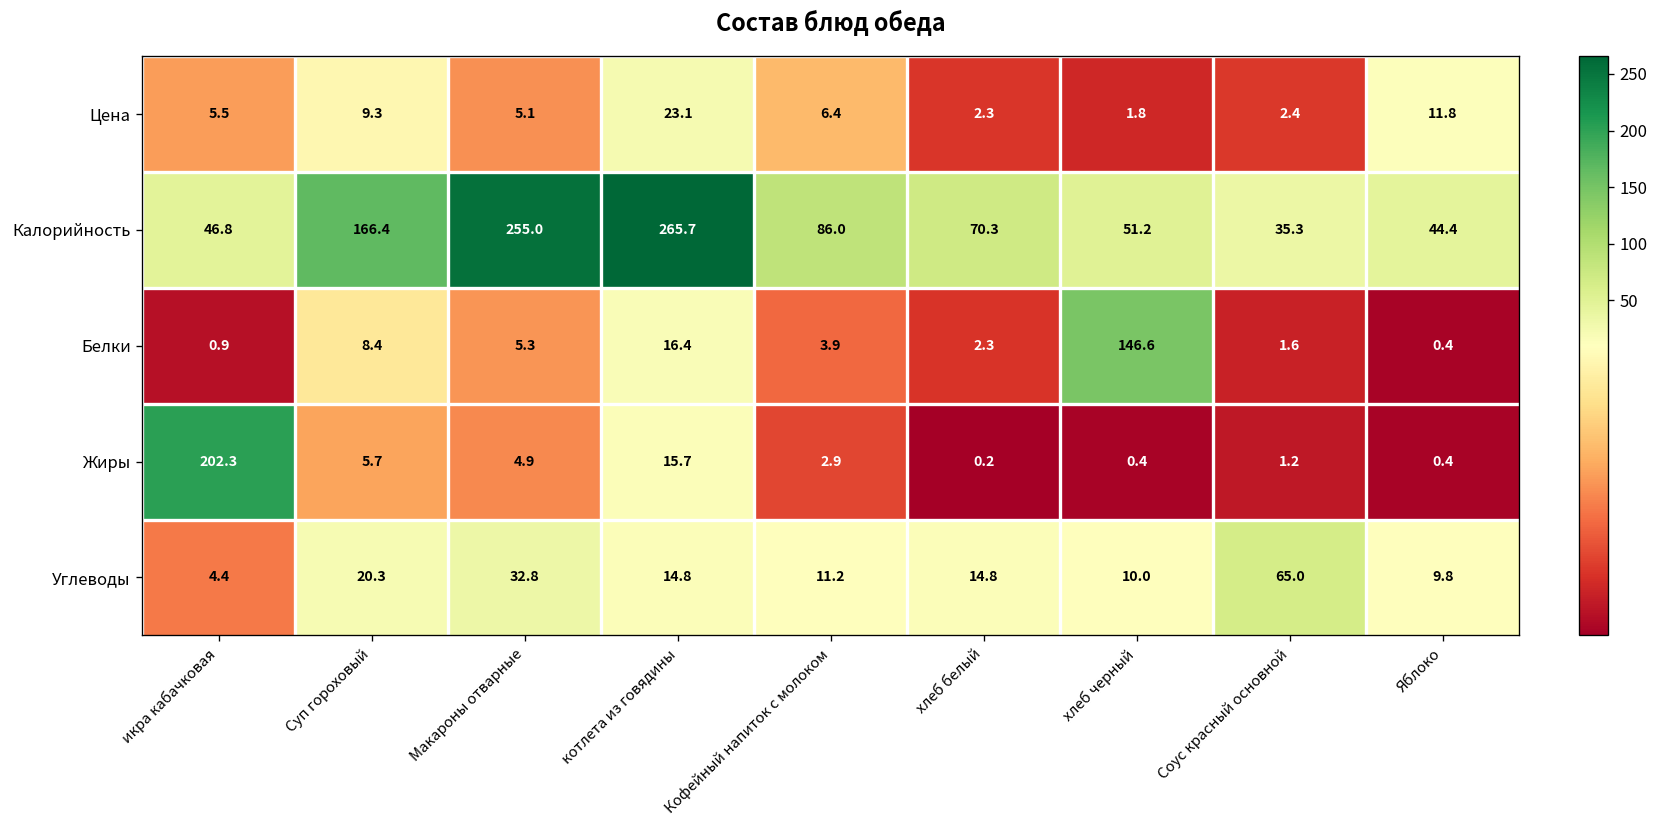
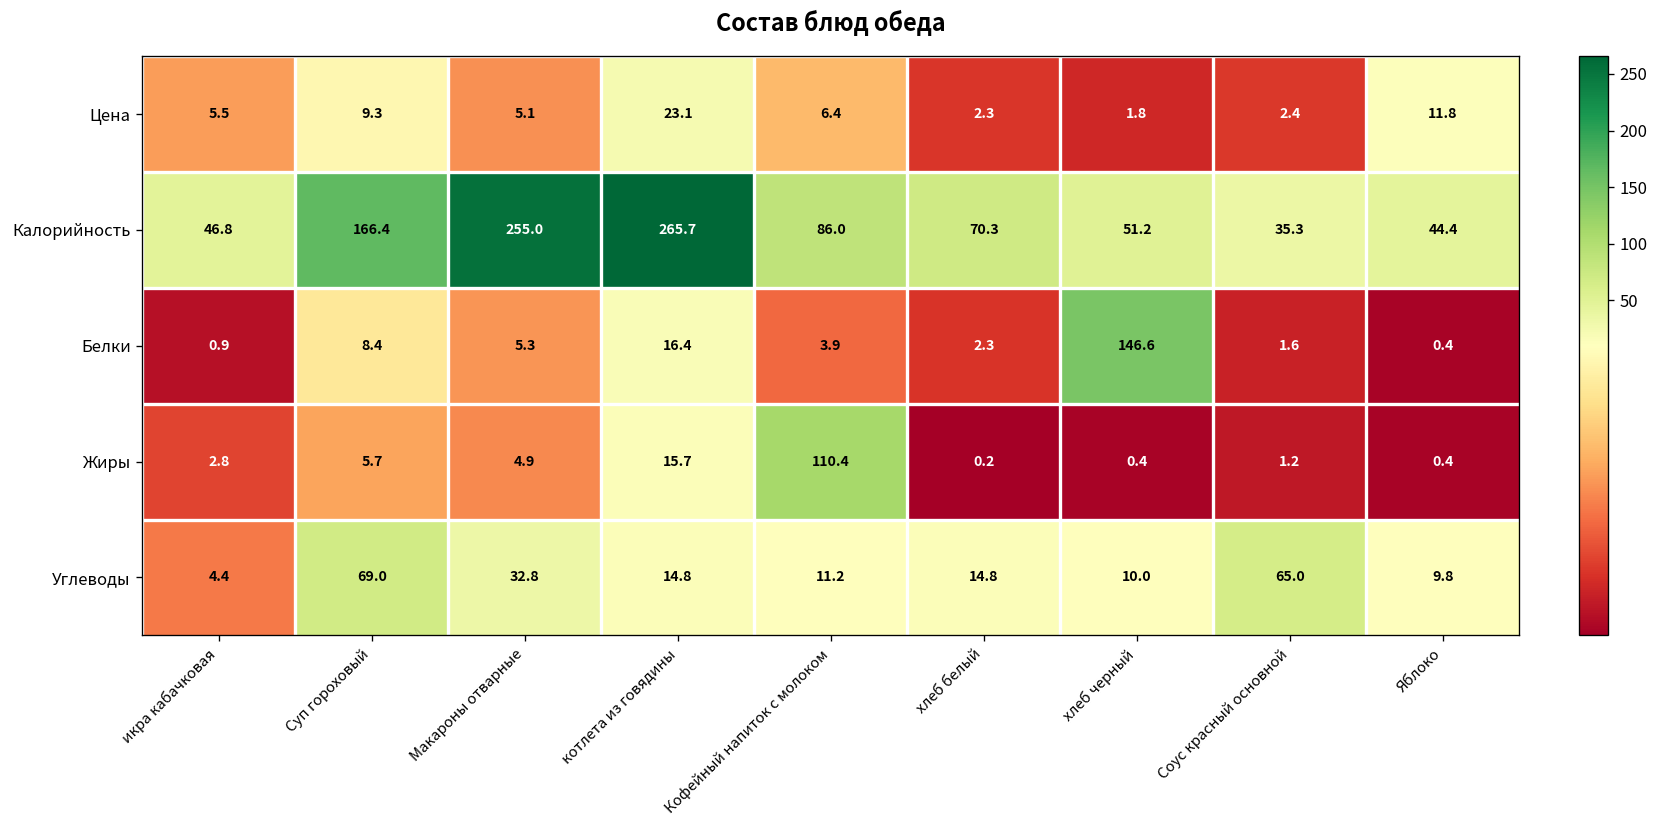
  {
    "Цена": {
      "икра кабачковая": 5.5,
      "Суп гороховый": 9.3,
      "Макароны отварные": 5.1,
      "котлета из говядины": 23.1,
      "Кофейный напиток с молоком": 6.4,
      "хлеб белый": 2.3,
      "хлеб черный": 1.8,
      "Соус красный основной": 2.4,
      "Яблоко": 11.8
    },
    "Калорийность": {
      "икра кабачковая": 46.8,
      "Суп гороховый": 166.4,
      "Макароны отварные": 255.0,
      "котлета из говядины": 265.7,
      "Кофейный напиток с молоком": 86.0,
      "хлеб белый": 70.3,
      "хлеб черный": 51.2,
      "Соус красный основной": 35.3,
      "Яблоко": 44.4
    },
    "Белки": {
      "икра кабачковая": 0.9,
      "Суп гороховый": 8.4,
      "Макароны отварные": 5.3,
      "котлета из говядины": 16.4,
      "Кофейный напиток с молоком": 3.9,
      "хлеб белый": 2.3,
      "хлеб черный": 146.6,
      "Соус красный основной": 1.6,
      "Яблоко": 0.4
    },
    "Жиры": {
-     "икра кабачковая": 202.3,
+     "икра кабачковая": 2.8,
      "Суп гороховый": 5.7,
      "Макароны отварные": 4.9,
      "котлета из говядины": 15.7,
-     "Кофейный напиток с молоком": 2.9,
+     "Кофейный напиток с молоком": 110.4,
      "хлеб белый": 0.2,
      "хлеб черный": 0.4,
      "Соус красный основной": 1.2,
      "Яблоко": 0.4
    },
    "Углеводы": {
      "икра кабачковая": 4.4,
-     "Суп гороховый": 20.3,
+     "Суп гороховый": 69.0,
      "Макароны отварные": 32.8,
      "котлета из говядины": 14.8,
      "Кофейный напиток с молоком": 11.2,
      "хлеб белый": 14.8,
      "хлеб черный": 10.0,
      "Соус красный основной": 65.0,
      "Яблоко": 9.8
    }
  }
